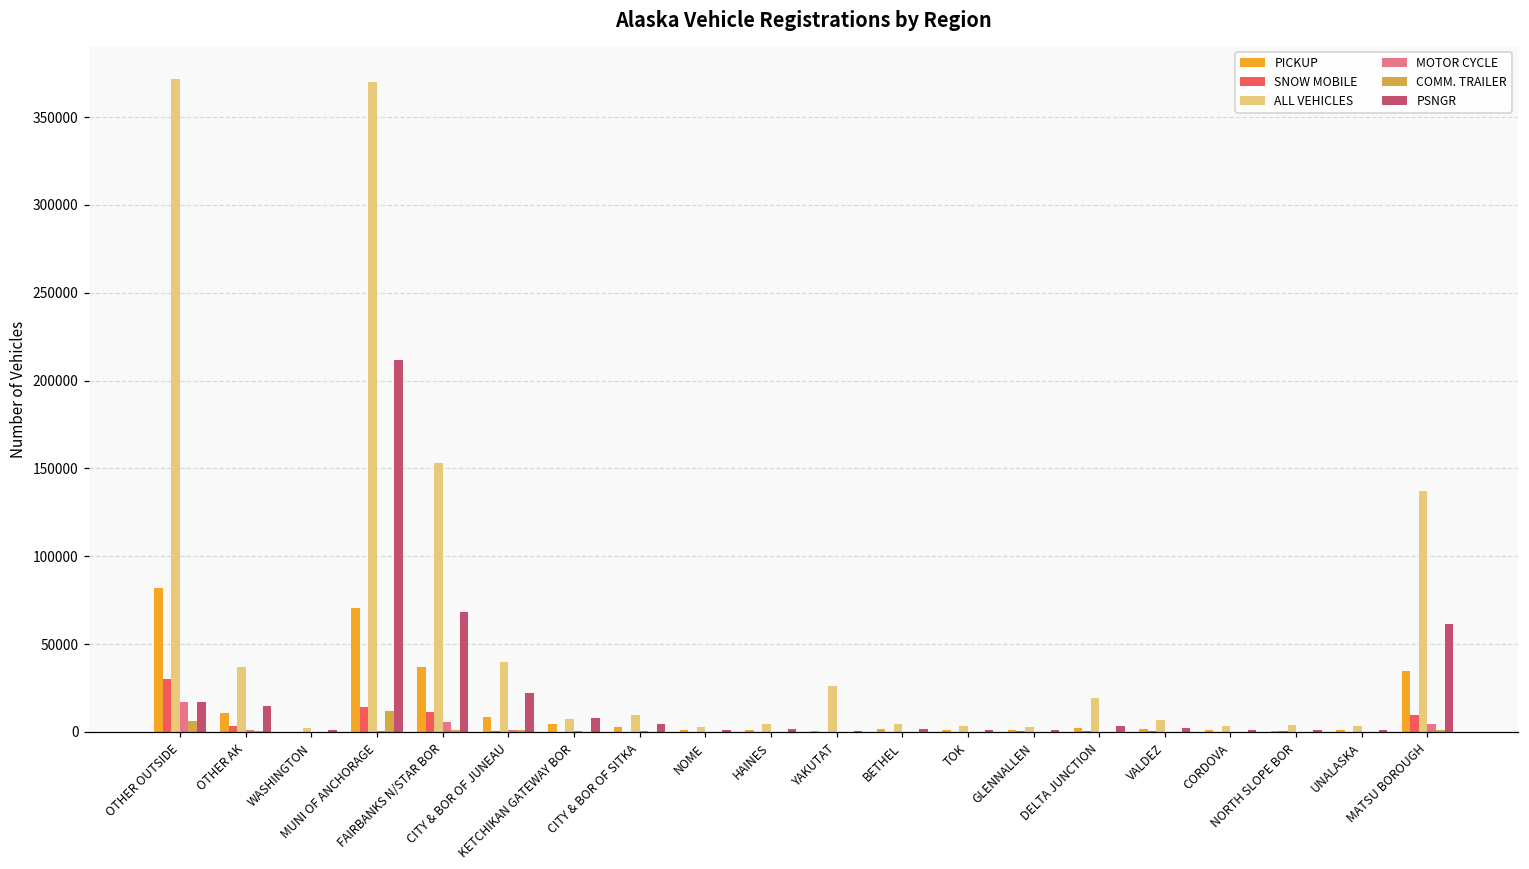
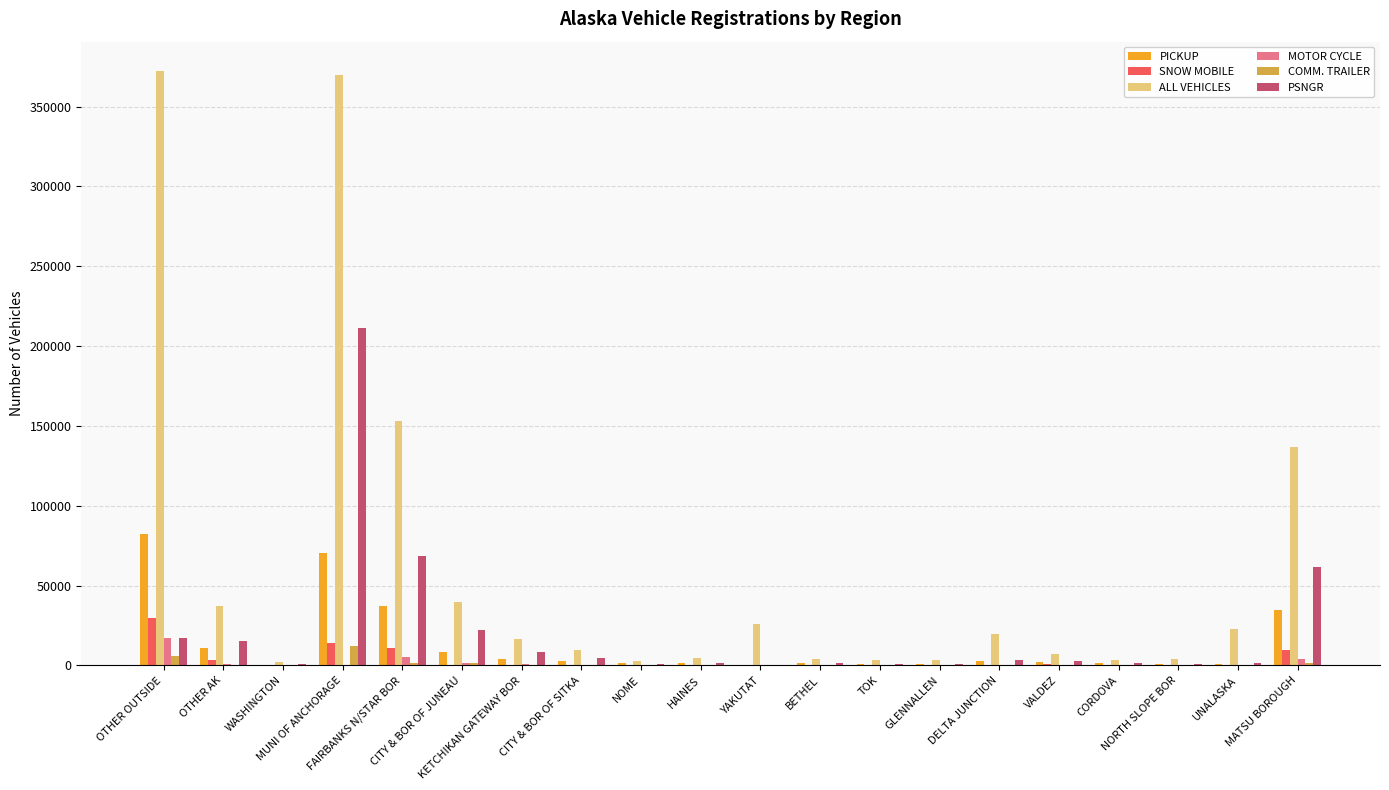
  {
    "ALL VEHICLES": {
      "OTHER OUTSIDE": 372000,
      "OTHER AK": 37000,
      "WASHINGTON": 2000,
      "MUNI OF ANCHORAGE": 370000,
      "FAIRBANKS N/STAR BOR": 153000,
      "CITY & BOR OF JUNEAU": 40000,
-     "KETCHIKAN GATEWAY BOR": 7000,
+     "KETCHIKAN GATEWAY BOR": 17000,
      "CITY & BOR OF SITKA": 10000,
      "NOME": 3000,
      "HAINES": 4000,
      "YAKUTAT": 26000,
      "BETHEL": 4000,
      "TOK": 3000,
      "GLENNALLEN": 3000,
      "DELTA JUNCTION": 20000,
      "VALDEZ": 7000,
      "CORDOVA": 4000,
      "NORTH SLOPE BOR": 4000,
-     "UNALASKA": 3000,
+     "UNALASKA": 23000,
      "MATSU BOROUGH": 137000
    }
  }
